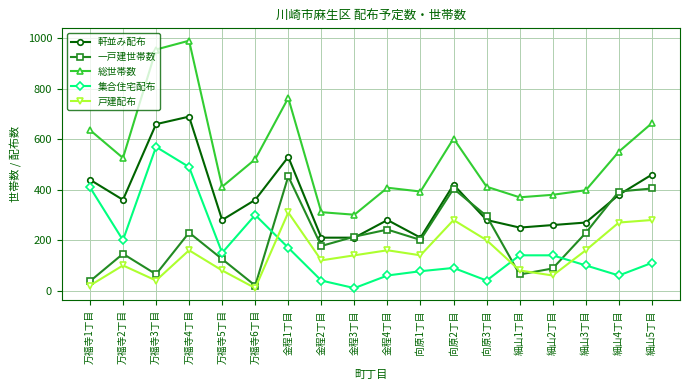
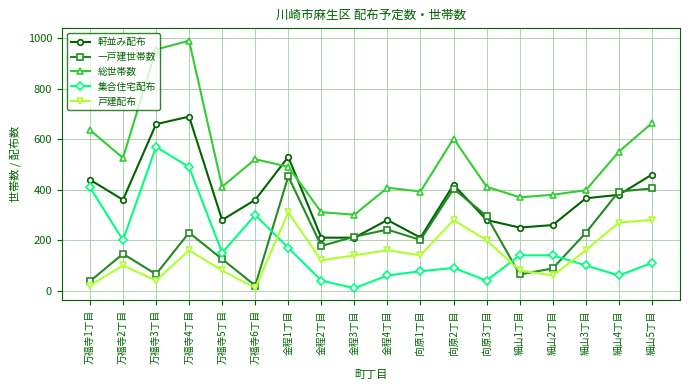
  {
    "軒並み配布": {
      "万福寺1丁目": 440,
      "万福寺2丁目": 360,
      "万福寺3丁目": 660,
      "万福寺4丁目": 690,
      "万福寺5丁目": 280,
      "万福寺6丁目": 360,
      "金程1丁目": 530,
      "金程2丁目": 210,
      "金程4丁目": 280,
      "向原2丁目": 420,
      "向原3丁目": 280,
      "細山1丁目": 250,
      "細山2丁目": 260,
-     "細山3丁目": 270,
+     "細山3丁目": 370,
      "細山4丁目": 380,
      "細山5丁目": 460
    },
    "一戸建世帯数": {
      "万福寺1丁目": 40,
      "万福寺2丁目": 150,
      "万福寺3丁目": 70,
      "万福寺4丁目": 230,
      "万福寺5丁目": 130,
      "金程1丁目": 450,
      "金程2丁目": 180,
      "金程4丁目": 240,
      "向原2丁目": 400,
      "向原3丁目": 300,
      "細山1丁目": 60,
      "細山2丁目": 90,
      "細山3丁目": 230,
      "細山4丁目": 390,
      "細山5丁目": 410
    },
    "総世帯数": {
      "万福寺1丁目": 640,
      "万福寺2丁目": 530,
      "万福寺4丁目": 990,
      "万福寺5丁目": 410,
      "万福寺6丁目": 520,
-     "金程1丁目": 760,
+     "金程1丁目": 490,
      "金程2丁目": 310,
      "金程3丁目": 300,
      "金程4丁目": 410,
      "向原1丁目": 390,
      "向原2丁目": 600,
      "向原3丁目": 410,
      "細山1丁目": 370,
      "細山2丁目": 380,
      "細山3丁目": 400,
      "細山4丁目": 550,
      "細山5丁目": 660
    },
    "集合住宅配布": {
      "万福寺1丁目": 410,
      "万福寺2丁目": 200,
      "万福寺3丁目": 570,
      "万福寺4丁目": 490,
      "万福寺5丁目": 150,
      "万福寺6丁目": 300,
      "金程1丁目": 170,
      "金程2丁目": 40,
      "金程3丁目": 10,
      "金程4丁目": 60,
      "向原1丁目": 80,
      "向原2丁目": 90,
      "向原3丁目": 40,
      "細山1丁目": 140,
      "細山2丁目": 140,
      "細山3丁目": 100,
      "細山4丁目": 60,
      "細山5丁目": 110
    },
    "戸建配布": {
      "万福寺1丁目": 20,
      "万福寺2丁目": 100,
      "万福寺3丁目": 40,
      "万福寺4丁目": 160,
      "万福寺5丁目": 80,
      "金程1丁目": 310,
      "金程2丁目": 120,
      "金程3丁目": 140,
      "金程4丁目": 160,
      "向原1丁目": 140,
      "向原2丁目": 280,
      "向原3丁目": 200,
      "細山1丁目": 80,
      "細山2丁目": 60,
      "細山3丁目": 160,
      "細山4丁目": 270,
      "細山5丁目": 280
    }
  }
